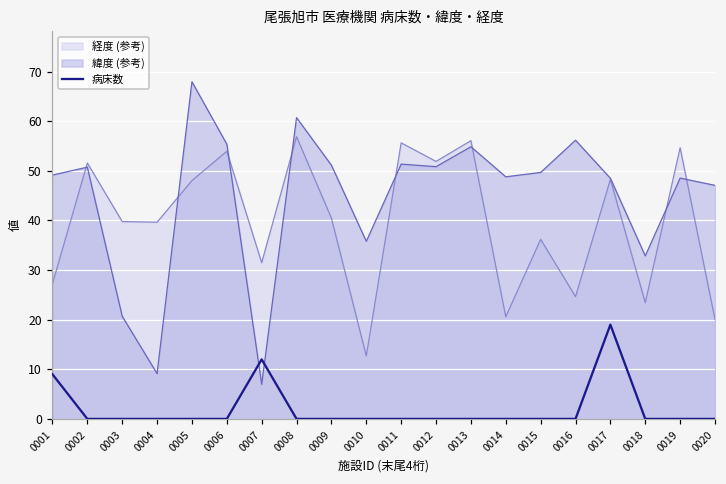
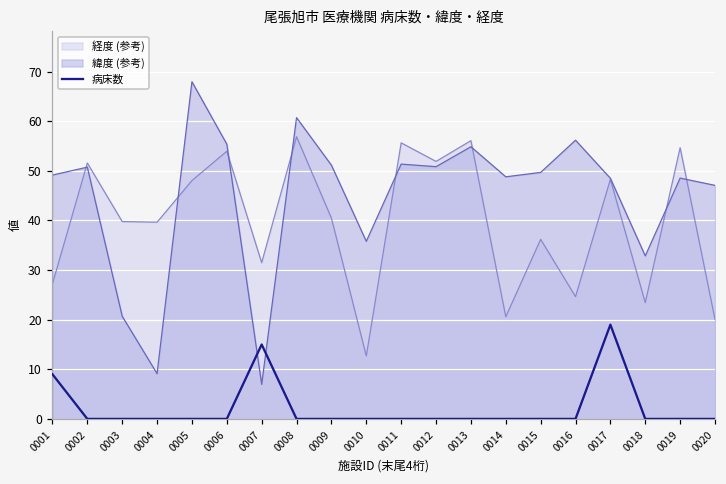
  {
    "病床数": {
      "0001": 9,
      "0002": 0,
      "0003": 0,
      "0004": 0,
      "0005": 0,
      "0006": 0,
-     "0007": 12,
+     "0007": 15,
      "0008": 0,
      "0009": 0,
      "0010": 0,
      "0011": 0,
      "0012": 0,
      "0013": 0,
      "0014": 0,
      "0015": 0,
      "0016": 0,
      "0017": 19,
      "0018": 0,
      "0019": 0,
      "0020": 0
    }
  }
